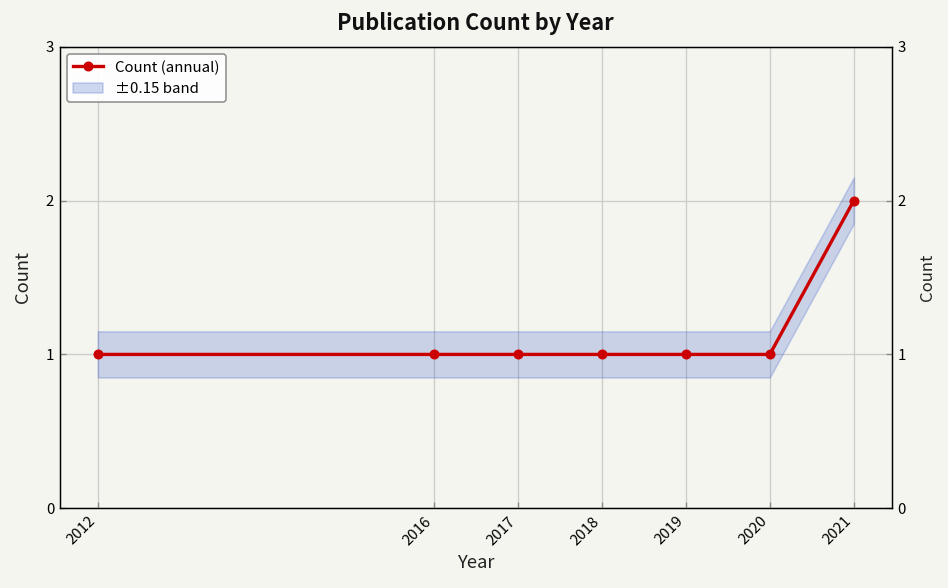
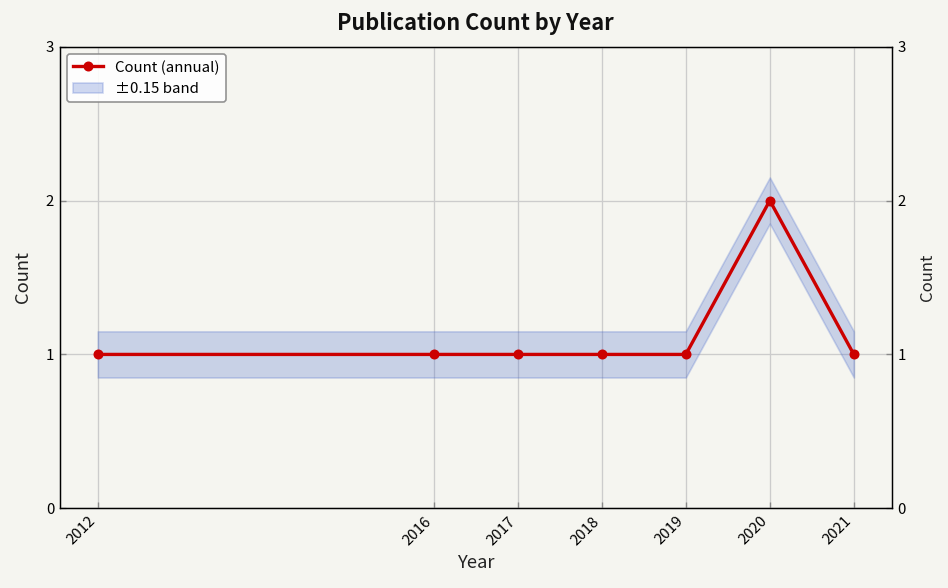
  {
    "Count (annual)": {
      "2012": 1,
      "2016": 1,
      "2017": 1,
      "2018": 1,
      "2019": 1,
-     "2020": 1,
-     "2021": 2
+     "2020": 2,
+     "2021": 1
    }
  }
